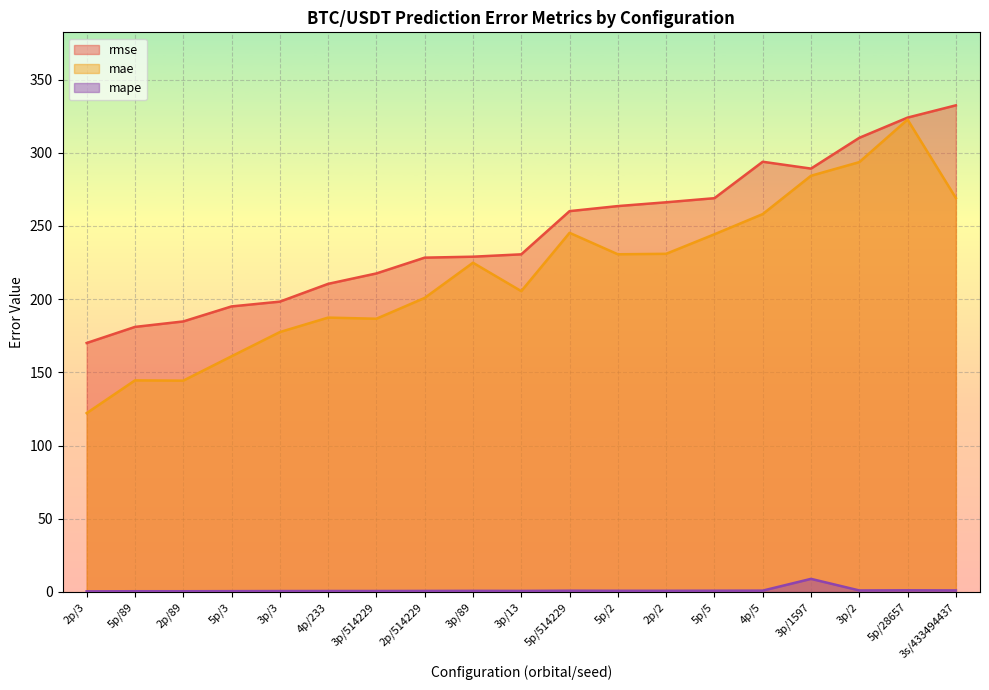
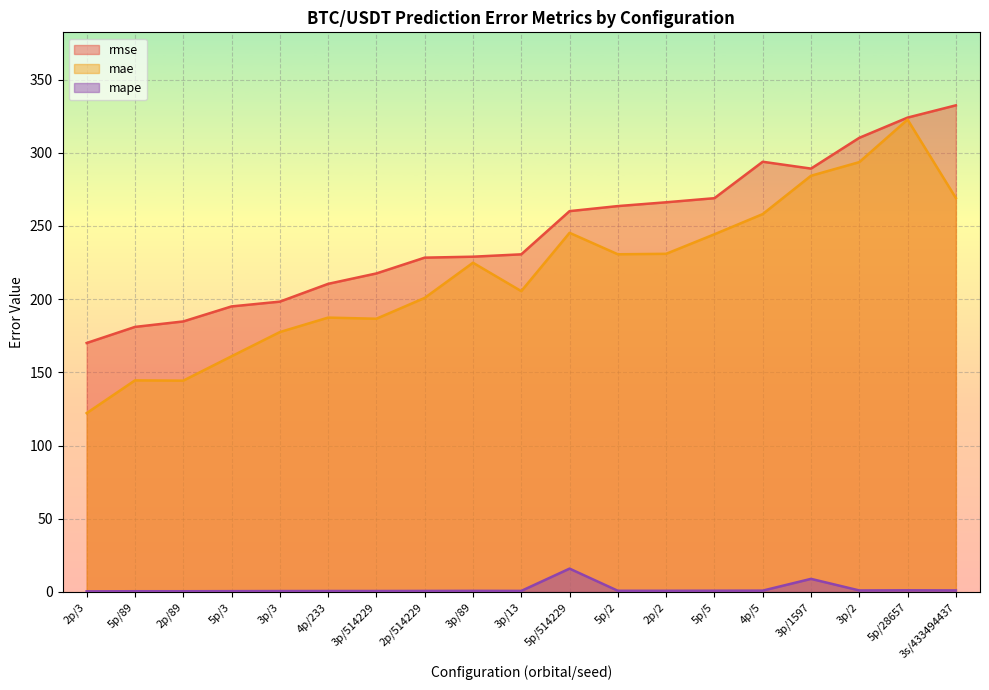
  {
    "rmse": {
      "2p/3": 170,
      "5p/89": 181,
      "2p/89": 185,
      "5p/3": 195,
      "3p/3": 198,
      "4p/233": 210,
      "3p/514229": 218,
      "2p/514229": 228,
      "3p/89": 229,
      "3p/13": 231,
      "5p/514229": 260,
      "5p/2": 264,
      "2p/2": 266,
      "5p/5": 269,
      "4p/5": 294,
      "3p/1597": 289,
      "3p/2": 310,
      "3s/433494437": 332
    },
    "mae": {
      "2p/3": 122,
      "5p/89": 145,
      "2p/89": 144,
      "5p/3": 161,
      "3p/3": 178,
      "4p/233": 187,
      "3p/514229": 187,
      "2p/514229": 201,
      "3p/89": 225,
      "3p/13": 205,
      "5p/514229": 245,
      "5p/2": 231,
      "2p/2": 231,
      "5p/5": 244,
      "4p/5": 258,
      "3p/1597": 284,
      "3p/2": 294,
      "3s/433494437": 269
    },
    "mape": {
      "2p/3": 0,
      "5p/89": 1,
      "2p/89": 1,
      "5p/3": 1,
      "3p/3": 1,
      "4p/233": 1,
      "3p/514229": 1,
      "2p/514229": 1,
      "3p/89": 1,
      "3p/13": 1,
-     "5p/514229": 1,
+     "5p/514229": 16,
      "5p/2": 1,
      "2p/2": 1,
      "5p/5": 1,
      "4p/5": 1,
      "3p/1597": 9,
      "3p/2": 1,
      "5p/28657": 1,
      "3s/433494437": 1
    }
  }
